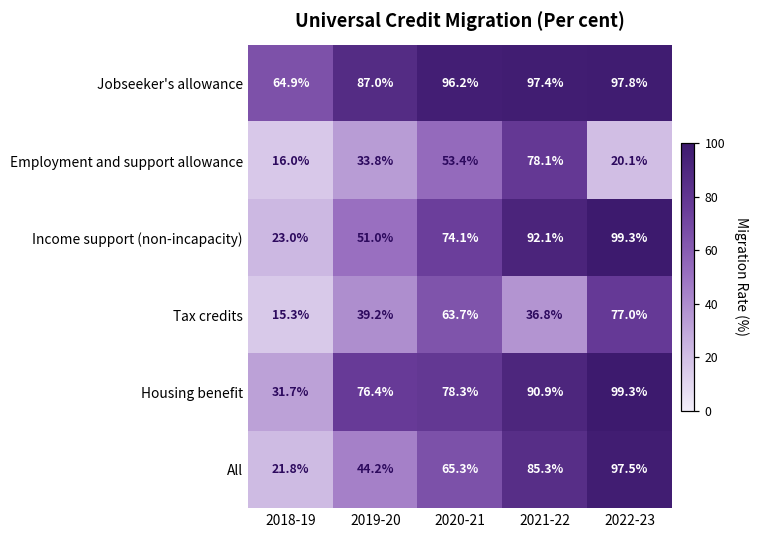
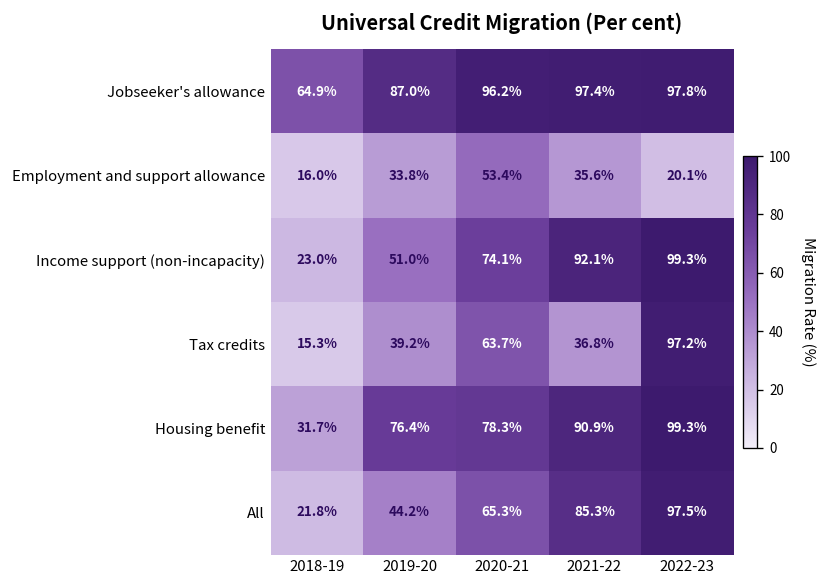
  {
    "Jobseeker's allowance": {
      "2018-19": "64.9%",
      "2019-20": "87.0%",
      "2020-21": "96.2%",
      "2021-22": "97.4%",
      "2022-23": "97.8%"
    },
    "Employment and support allowance": {
      "2018-19": "16.0%",
      "2019-20": "33.8%",
      "2020-21": "53.4%",
-     "2021-22": "78.1%",
+     "2021-22": "35.6%",
      "2022-23": "20.1%"
    },
    "Income support (non-incapacity)": {
      "2018-19": "23.0%",
      "2019-20": "51.0%",
      "2020-21": "74.1%",
      "2021-22": "92.1%",
      "2022-23": "99.3%"
    },
    "Tax credits": {
      "2018-19": "15.3%",
      "2019-20": "39.2%",
      "2020-21": "63.7%",
      "2021-22": "36.8%",
-     "2022-23": "77.0%"
+     "2022-23": "97.2%"
    },
    "Housing benefit": {
      "2018-19": "31.7%",
      "2019-20": "76.4%",
      "2020-21": "78.3%",
      "2021-22": "90.9%",
      "2022-23": "99.3%"
    },
    "All": {
      "2018-19": "21.8%",
      "2019-20": "44.2%",
      "2020-21": "65.3%",
      "2021-22": "85.3%",
      "2022-23": "97.5%"
    }
  }
